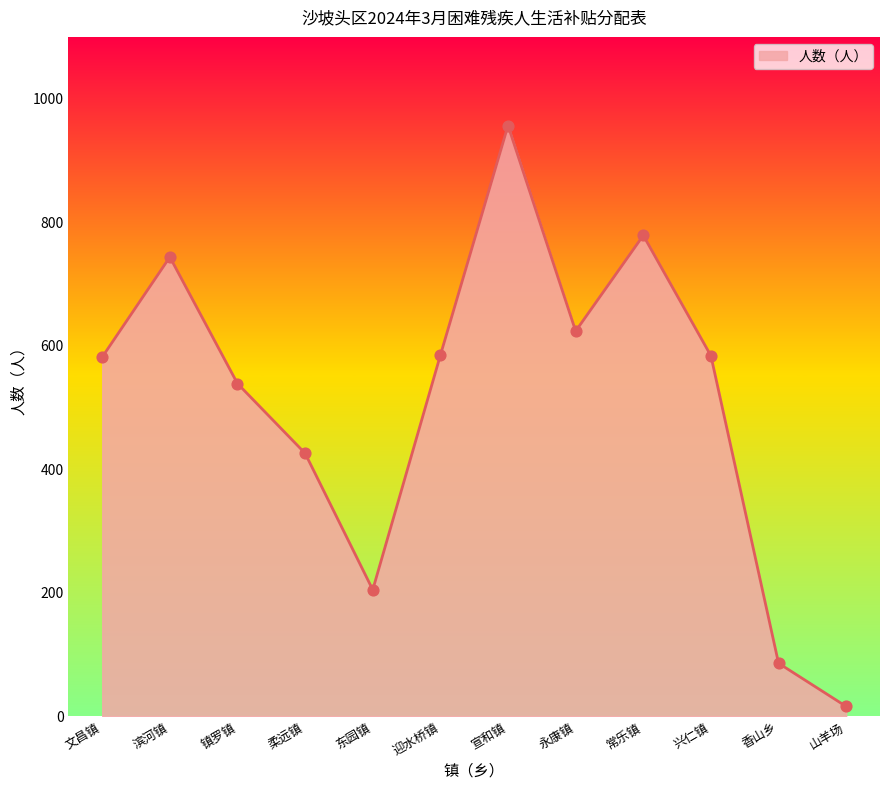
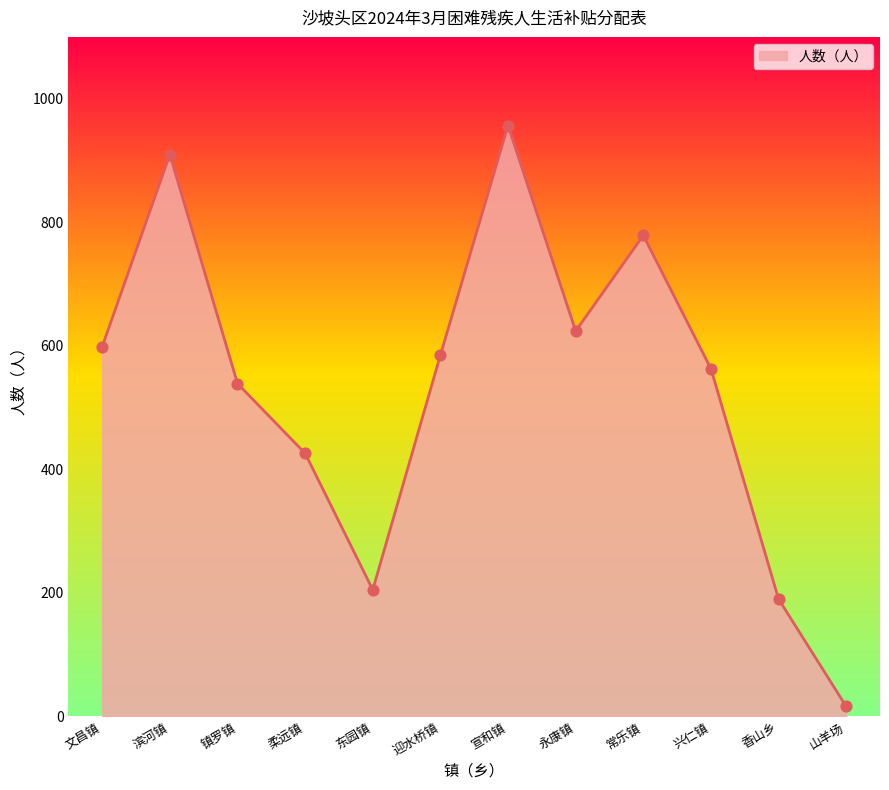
  {
-   "文昌镇": 580,
-   "滨河镇": 740,
+   "文昌镇": 600,
+   "滨河镇": 910,
    "镇罗镇": 540,
    "柔远镇": 430,
    "东园镇": 210,
    "迎水桥镇": 590,
    "宣和镇": 960,
    "永康镇": 620,
    "常乐镇": 780,
-   "兴仁镇": 580,
-   "香山乡": 90,
+   "兴仁镇": 560,
+   "香山乡": 190,
    "山羊场": 20
  }
